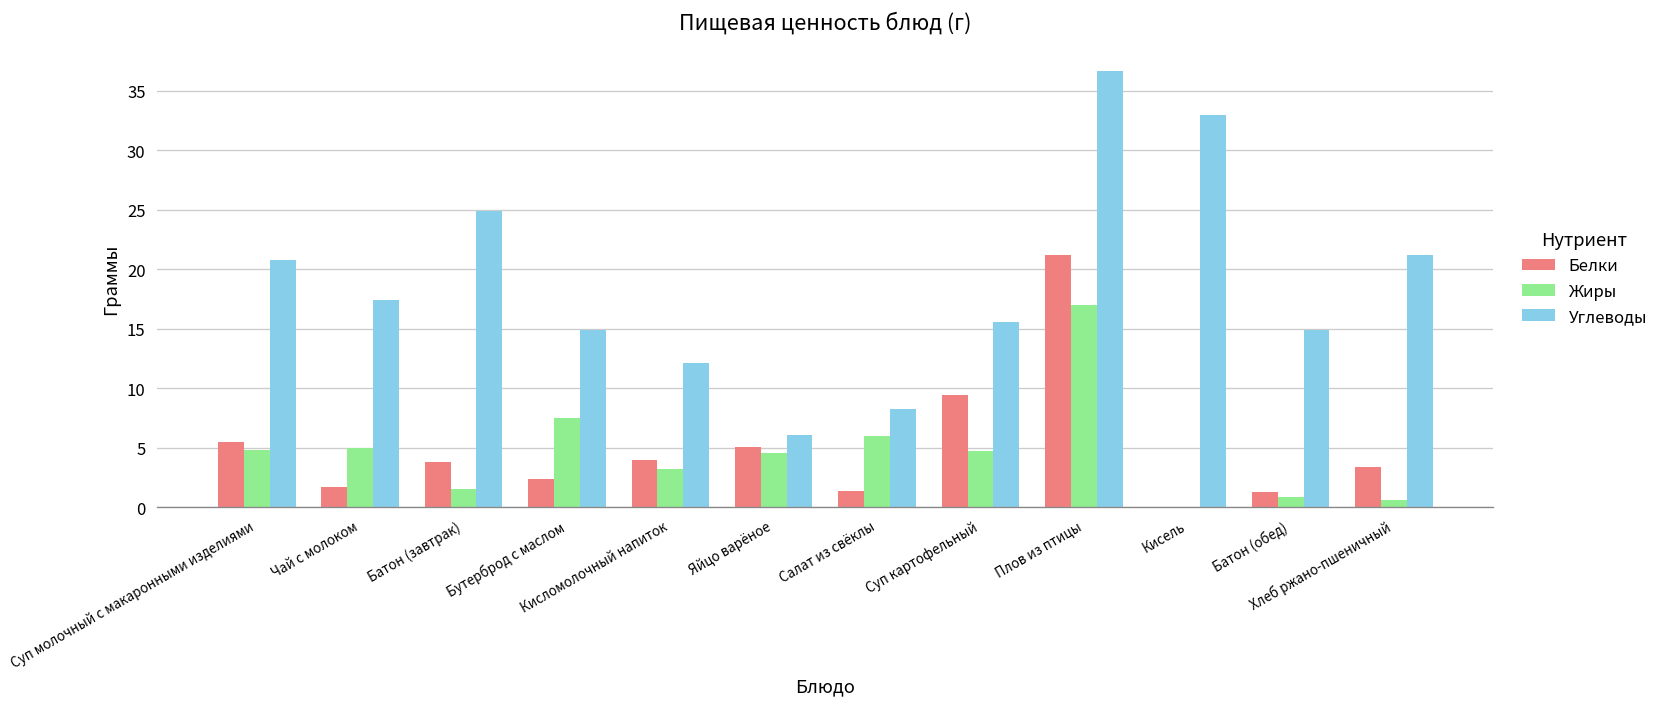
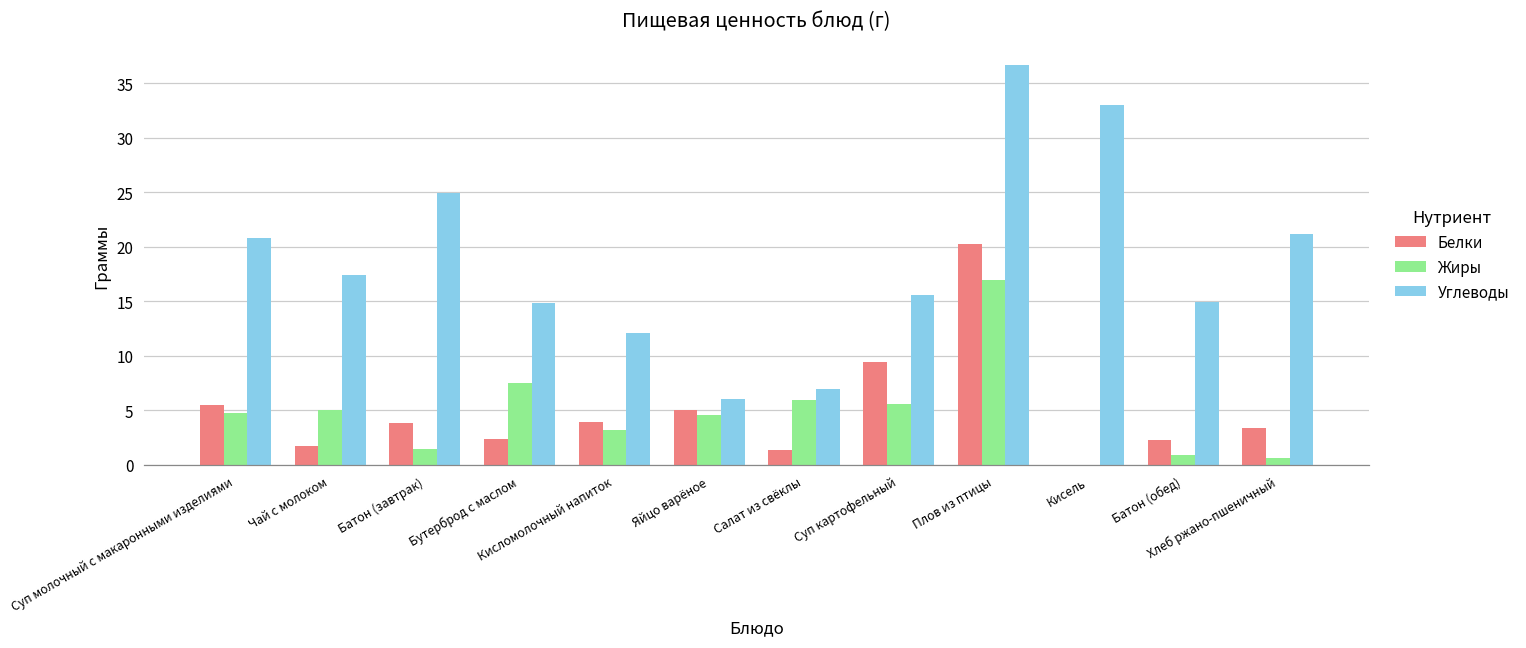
  {
    "Белки": {
      "Суп молочный с макаронными изделиями": 6,
      "Чай с молоком": 2,
      "Батон (завтрак)": 4,
      "Бутерброд с маслом": 2,
      "Кисломолочный напиток": 4,
      "Яйцо варёное": 5,
      "Салат из свёклы": 1,
      "Суп картофельный": 9,
-     "Плов из птицы": 21,
+     "Плов из птицы": 20,
      "Кисель": 0,
-     "Батон (обед)": 1,
+     "Батон (обед)": 2,
      "Хлеб ржано-пшеничный": 3
    },
    "Жиры": {
      "Суп молочный с макаронными изделиями": 5,
      "Чай с молоком": 5,
      "Батон (завтрак)": 2,
      "Бутерброд с маслом": 7,
      "Кисломолочный напиток": 3,
      "Яйцо варёное": 5,
      "Салат из свёклы": 6,
-     "Суп картофельный": 5,
+     "Суп картофельный": 6,
      "Плов из птицы": 17,
      "Кисель": 0,
      "Батон (обед)": 1,
      "Хлеб ржано-пшеничный": 1
    },
    "Углеводы": {
      "Суп молочный с макаронными изделиями": 21,
      "Чай с молоком": 17,
      "Батон (завтрак)": 25,
      "Бутерброд с маслом": 15,
      "Кисломолочный напиток": 12,
      "Яйцо варёное": 6,
-     "Салат из свёклы": 8,
+     "Салат из свёклы": 7,
      "Суп картофельный": 16,
      "Плов из птицы": 37,
      "Кисель": 33,
      "Батон (обед)": 15,
      "Хлеб ржано-пшеничный": 21
    }
  }
